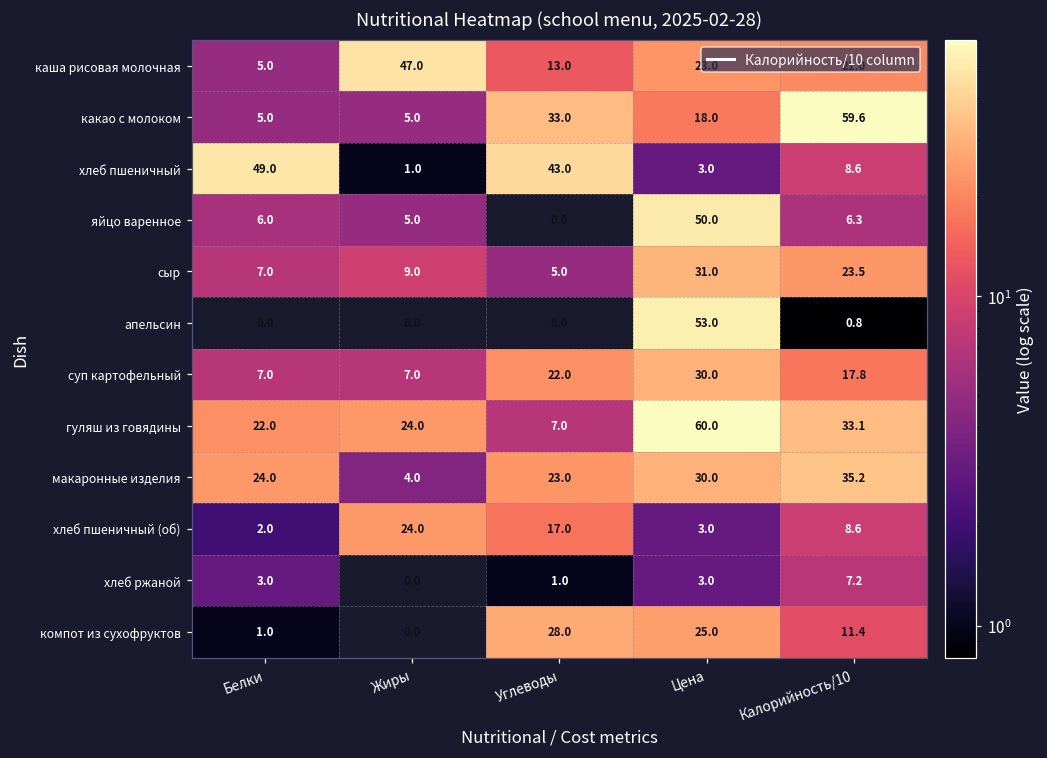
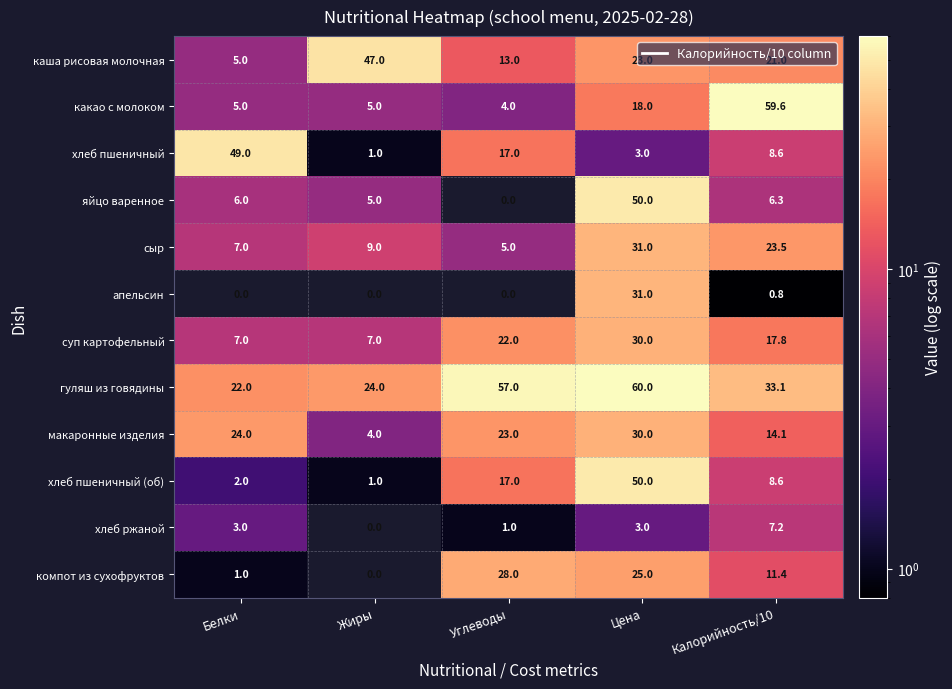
  {
    "каша рисовая молочная": {
      "Белки": 5.0,
      "Жиры": 47.0,
      "Углеводы": 13.0
    },
    "какао с молоком": {
      "Белки": 5.0,
      "Жиры": 5.0,
-     "Углеводы": 33.0,
+     "Углеводы": 4.0,
      "Цена": 18.0,
      "Калорийность/10": 59.6
    },
    "хлеб пшеничный": {
      "Белки": 49.0,
      "Жиры": 1.0,
-     "Углеводы": 43.0,
+     "Углеводы": 17.0,
      "Цена": 3.0,
      "Калорийность/10": 8.6
    },
    "яйцо варенное": {
      "Белки": 6.0,
      "Жиры": 5.0,
      "Цена": 50.0,
      "Калорийность/10": 6.3
    },
    "сыр": {
      "Белки": 7.0,
      "Жиры": 9.0,
      "Углеводы": 5.0,
      "Цена": 31.0,
      "Калорийность/10": 23.5
    },
    "апельсин": {
-     "Цена": 53.0,
+     "Цена": 31.0,
      "Калорийность/10": 0.8
    },
    "суп картофельный": {
      "Белки": 7.0,
      "Жиры": 7.0,
      "Углеводы": 22.0,
      "Цена": 30.0,
      "Калорийность/10": 17.8
    },
    "гуляш из говядины": {
      "Белки": 22.0,
      "Жиры": 24.0,
-     "Углеводы": 7.0,
+     "Углеводы": 57.0,
      "Цена": 60.0,
      "Калорийность/10": 33.1
    },
    "макаронные изделия": {
      "Белки": 24.0,
      "Жиры": 4.0,
      "Углеводы": 23.0,
      "Цена": 30.0,
-     "Калорийность/10": 35.2
+     "Калорийность/10": 14.1
    },
    "хлеб пшеничный (об)": {
      "Белки": 2.0,
-     "Жиры": 24.0,
+     "Жиры": 1.0,
      "Углеводы": 17.0,
-     "Цена": 3.0,
+     "Цена": 50.0,
      "Калорийность/10": 8.6
    },
    "хлеб ржаной": {
      "Белки": 3.0,
      "Углеводы": 1.0,
      "Цена": 3.0,
      "Калорийность/10": 7.2
    },
    "компот из сухофруктов": {
      "Белки": 1.0,
      "Углеводы": 28.0,
      "Цена": 25.0,
      "Калорийность/10": 11.4
    }
  }
